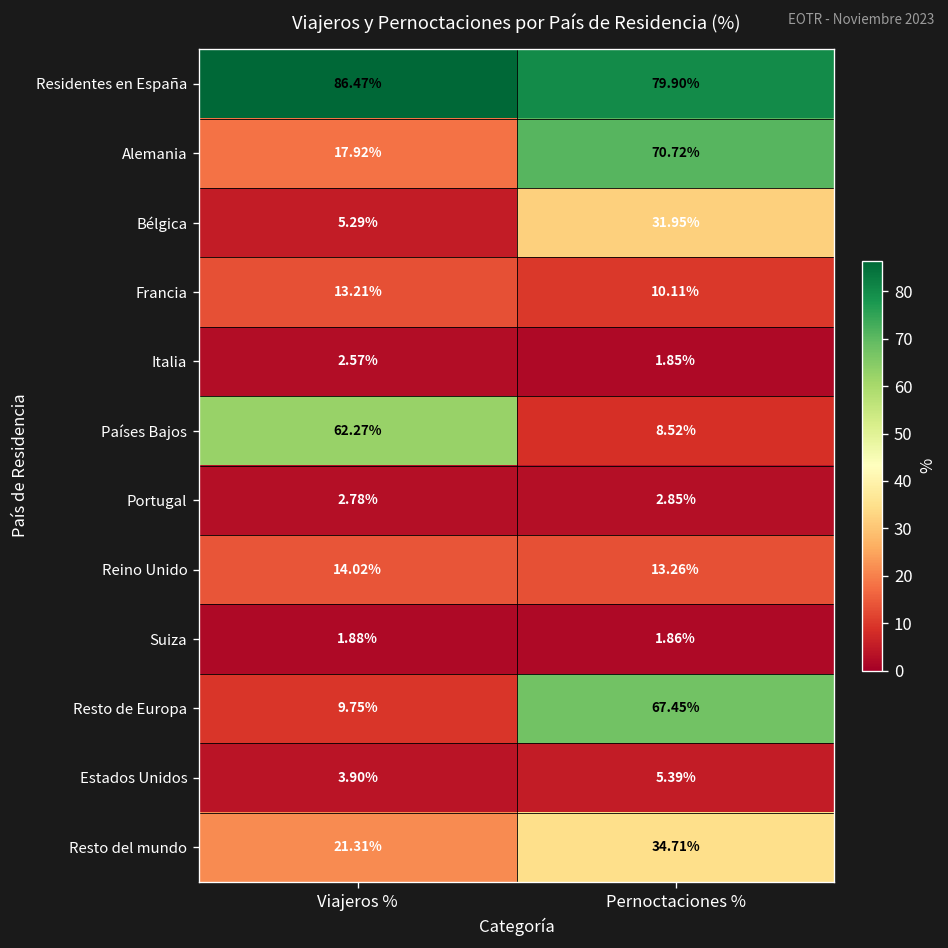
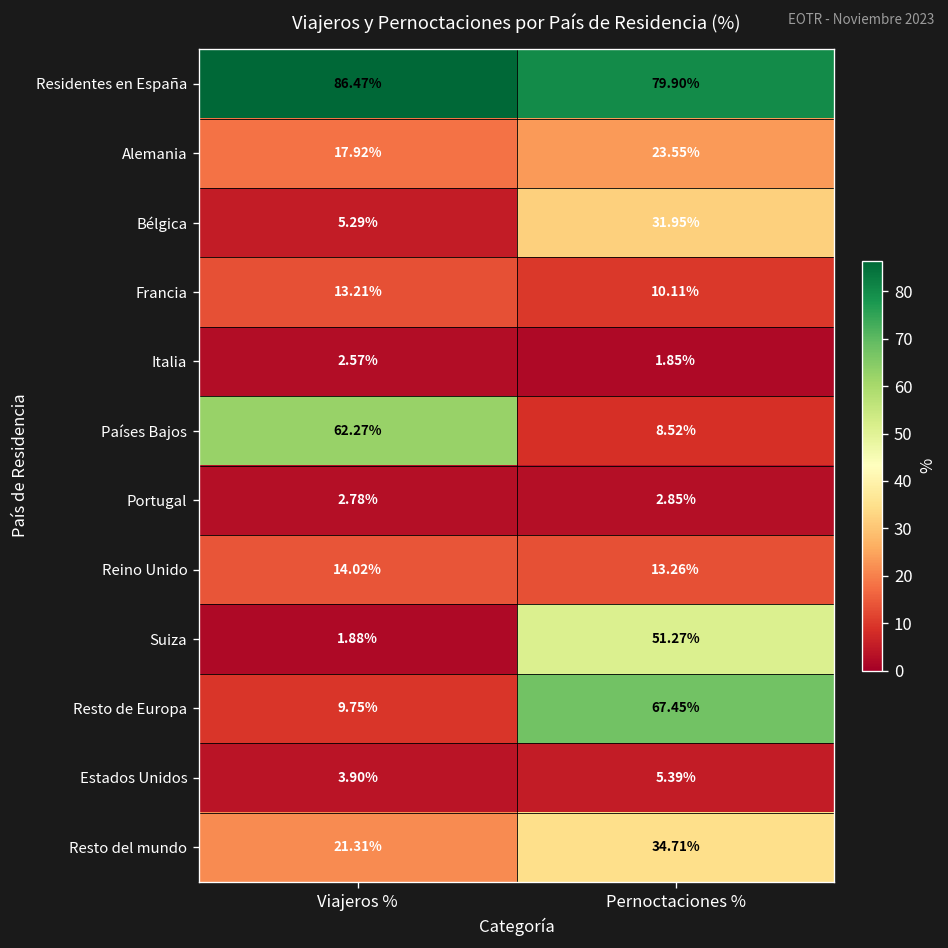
  {
    "Residentes en España": {
      "Viajeros %": "86.47%",
      "Pernoctaciones %": "79.90%"
    },
    "Alemania": {
      "Viajeros %": "17.92%",
-     "Pernoctaciones %": "70.72%"
+     "Pernoctaciones %": "23.55%"
    },
    "Bélgica": {
      "Viajeros %": "5.29%",
      "Pernoctaciones %": "31.95%"
    },
    "Francia": {
      "Viajeros %": "13.21%",
      "Pernoctaciones %": "10.11%"
    },
    "Italia": {
      "Viajeros %": "2.57%",
      "Pernoctaciones %": "1.85%"
    },
    "Países Bajos": {
      "Viajeros %": "62.27%",
      "Pernoctaciones %": "8.52%"
    },
    "Portugal": {
      "Viajeros %": "2.78%",
      "Pernoctaciones %": "2.85%"
    },
    "Reino Unido": {
      "Viajeros %": "14.02%",
      "Pernoctaciones %": "13.26%"
    },
    "Suiza": {
      "Viajeros %": "1.88%",
-     "Pernoctaciones %": "1.86%"
+     "Pernoctaciones %": "51.27%"
    },
    "Resto de Europa": {
      "Viajeros %": "9.75%",
      "Pernoctaciones %": "67.45%"
    },
    "Estados Unidos": {
      "Viajeros %": "3.90%",
      "Pernoctaciones %": "5.39%"
    },
    "Resto del mundo": {
      "Viajeros %": "21.31%",
      "Pernoctaciones %": "34.71%"
    }
  }
